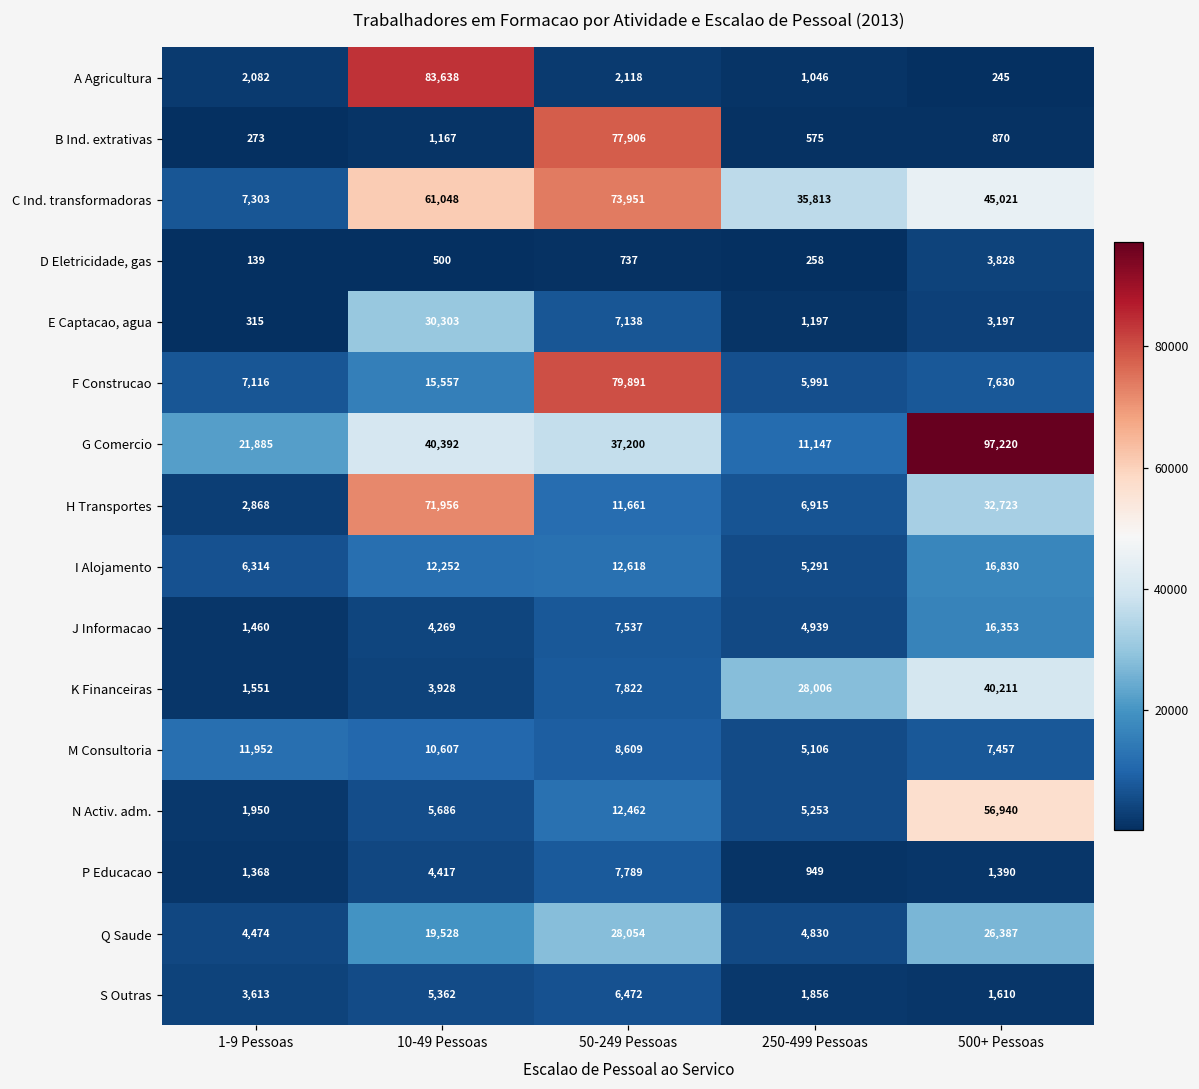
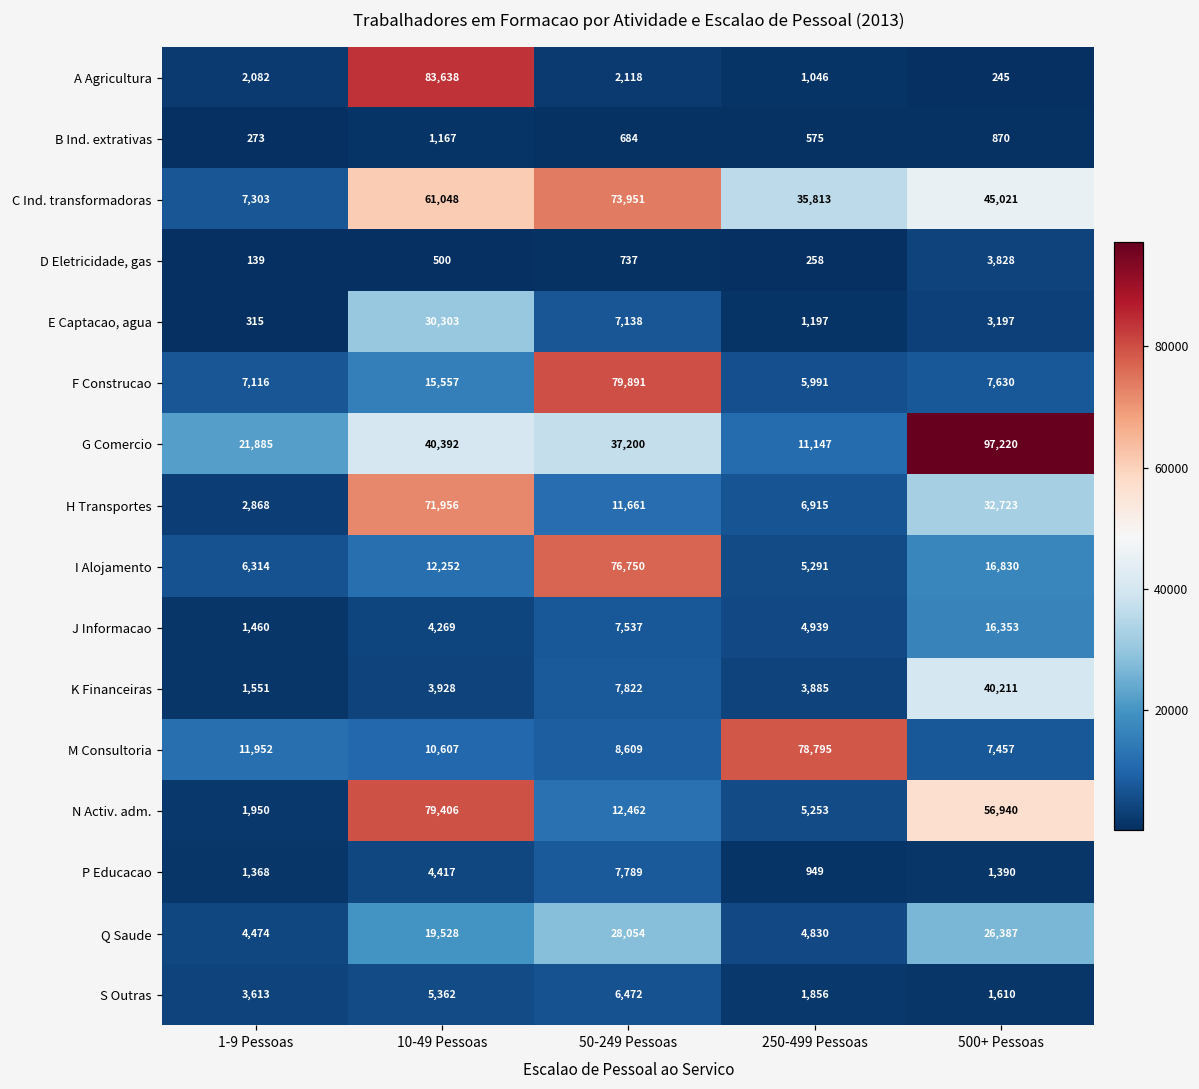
  {
    "A Agricultura": {
      "1-9 Pessoas": "2,082",
      "10-49 Pessoas": "83,638",
      "50-249 Pessoas": "2,118",
      "250-499 Pessoas": "1,046",
      "500+ Pessoas": "245"
    },
    "B Ind. extrativas": {
      "1-9 Pessoas": "273",
      "10-49 Pessoas": "1,167",
-     "50-249 Pessoas": "77,906",
+     "50-249 Pessoas": "684",
      "250-499 Pessoas": "575",
      "500+ Pessoas": "870"
    },
    "C Ind. transformadoras": {
      "1-9 Pessoas": "7,303",
      "10-49 Pessoas": "61,048",
      "50-249 Pessoas": "73,951",
      "250-499 Pessoas": "35,813",
      "500+ Pessoas": "45,021"
    },
    "D Eletricidade, gas": {
      "1-9 Pessoas": "139",
      "10-49 Pessoas": "500",
      "50-249 Pessoas": "737",
      "250-499 Pessoas": "258",
      "500+ Pessoas": "3,828"
    },
    "E Captacao, agua": {
      "1-9 Pessoas": "315",
      "10-49 Pessoas": "30,303",
      "50-249 Pessoas": "7,138",
      "250-499 Pessoas": "1,197",
      "500+ Pessoas": "3,197"
    },
    "F Construcao": {
      "1-9 Pessoas": "7,116",
      "10-49 Pessoas": "15,557",
      "50-249 Pessoas": "79,891",
      "250-499 Pessoas": "5,991",
      "500+ Pessoas": "7,630"
    },
    "G Comercio": {
      "1-9 Pessoas": "21,885",
      "10-49 Pessoas": "40,392",
      "50-249 Pessoas": "37,200",
      "250-499 Pessoas": "11,147",
      "500+ Pessoas": "97,220"
    },
    "H Transportes": {
      "1-9 Pessoas": "2,868",
      "10-49 Pessoas": "71,956",
      "50-249 Pessoas": "11,661",
      "250-499 Pessoas": "6,915",
      "500+ Pessoas": "32,723"
    },
    "I Alojamento": {
      "1-9 Pessoas": "6,314",
      "10-49 Pessoas": "12,252",
-     "50-249 Pessoas": "12,618",
+     "50-249 Pessoas": "76,750",
      "250-499 Pessoas": "5,291",
      "500+ Pessoas": "16,830"
    },
    "J Informacao": {
      "1-9 Pessoas": "1,460",
      "10-49 Pessoas": "4,269",
      "50-249 Pessoas": "7,537",
      "250-499 Pessoas": "4,939",
      "500+ Pessoas": "16,353"
    },
    "K Financeiras": {
      "1-9 Pessoas": "1,551",
      "10-49 Pessoas": "3,928",
      "50-249 Pessoas": "7,822",
-     "250-499 Pessoas": "28,006",
+     "250-499 Pessoas": "3,885",
      "500+ Pessoas": "40,211"
    },
    "M Consultoria": {
      "1-9 Pessoas": "11,952",
      "10-49 Pessoas": "10,607",
      "50-249 Pessoas": "8,609",
-     "250-499 Pessoas": "5,106",
+     "250-499 Pessoas": "78,795",
      "500+ Pessoas": "7,457"
    },
    "N Activ. adm.": {
      "1-9 Pessoas": "1,950",
-     "10-49 Pessoas": "5,686",
+     "10-49 Pessoas": "79,406",
      "50-249 Pessoas": "12,462",
      "250-499 Pessoas": "5,253",
      "500+ Pessoas": "56,940"
    },
    "P Educacao": {
      "1-9 Pessoas": "1,368",
      "10-49 Pessoas": "4,417",
      "50-249 Pessoas": "7,789",
      "250-499 Pessoas": "949",
      "500+ Pessoas": "1,390"
    },
    "Q Saude": {
      "1-9 Pessoas": "4,474",
      "10-49 Pessoas": "19,528",
      "50-249 Pessoas": "28,054",
      "250-499 Pessoas": "4,830",
      "500+ Pessoas": "26,387"
    },
    "S Outras": {
      "1-9 Pessoas": "3,613",
      "10-49 Pessoas": "5,362",
      "50-249 Pessoas": "6,472",
      "250-499 Pessoas": "1,856",
      "500+ Pessoas": "1,610"
    }
  }
